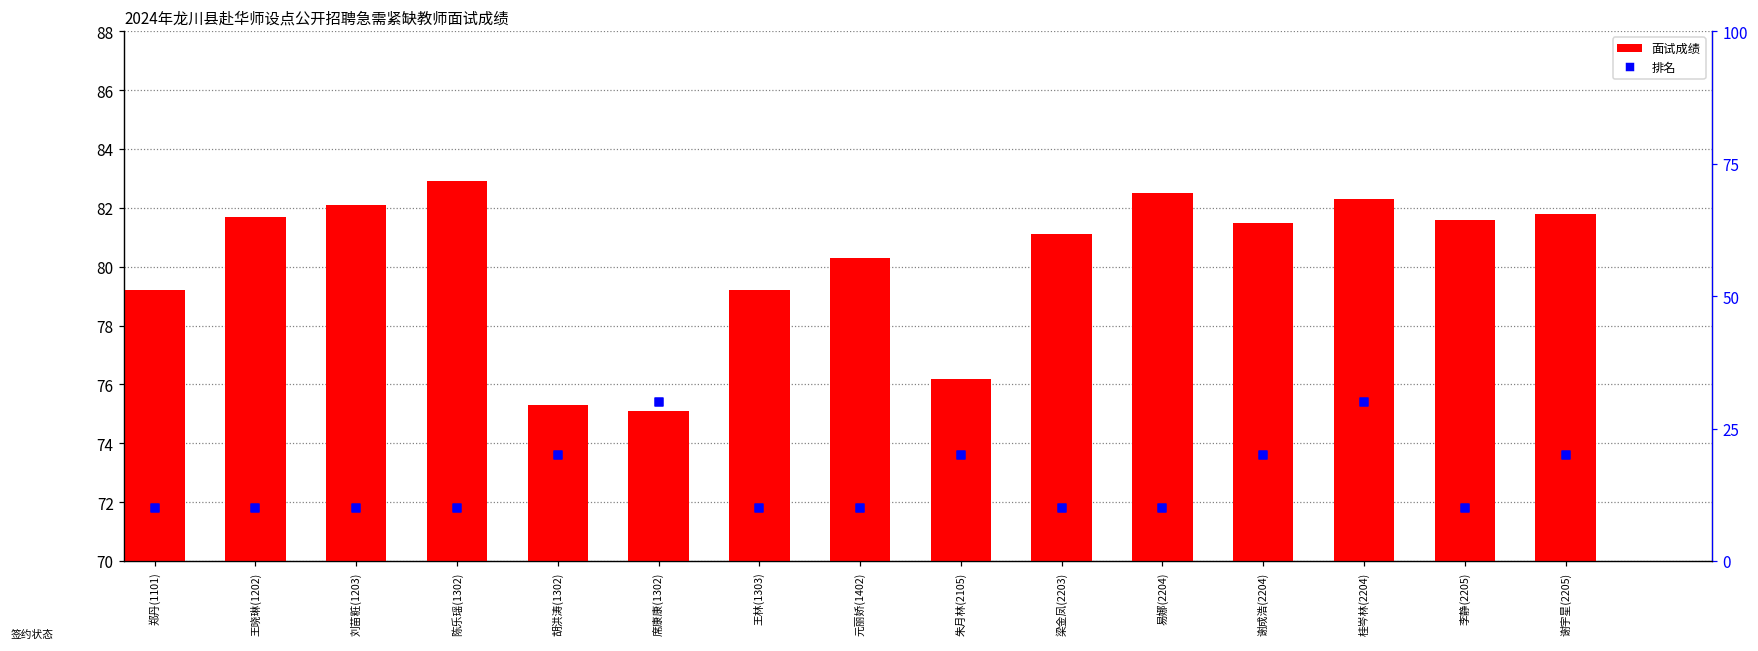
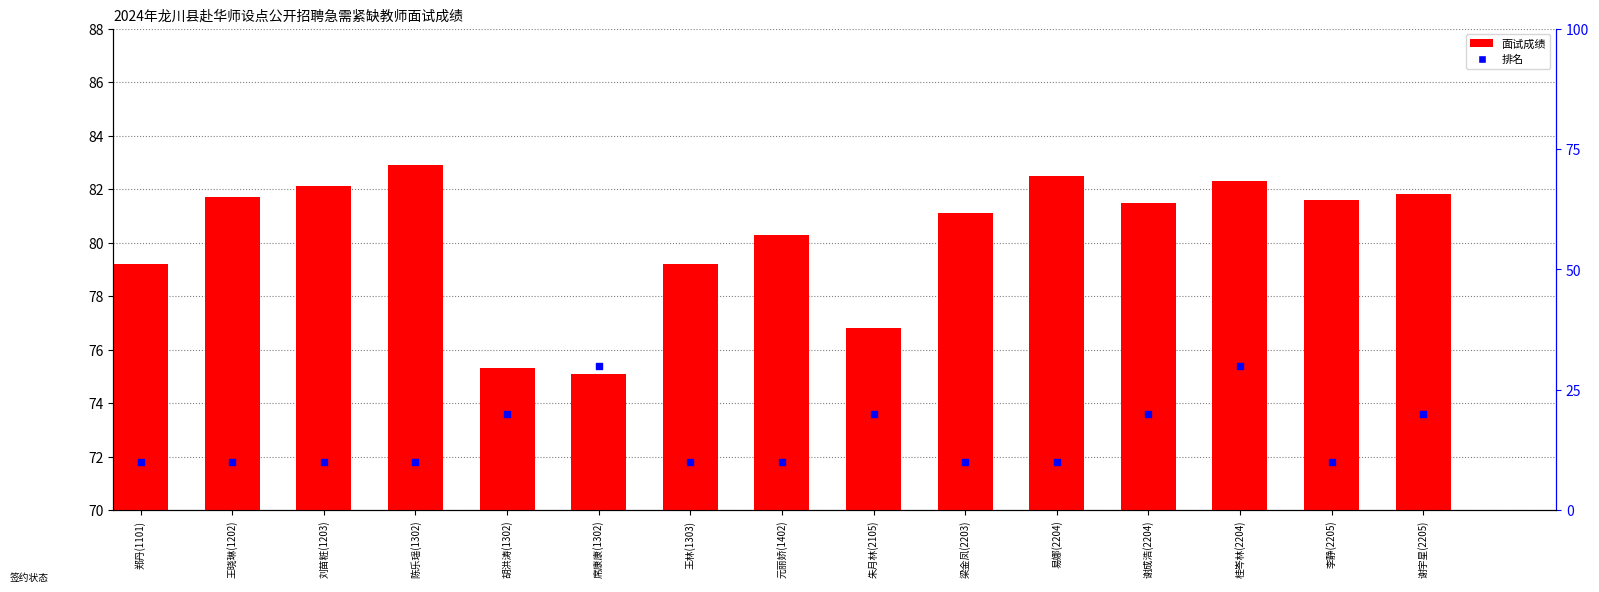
  {
    "面试成绩": {
      "郑丹(1101)": 79.2,
      "王晓琳(1202)": 81.7,
      "刘苗粧(1203)": 82.1,
      "陈乐瑶(1302)": 82.9,
      "胡洪涛(1302)": 75.3,
      "席康康(1302)": 75.1,
      "王林(1303)": 79.2,
      "元丽娇(1402)": 80.3,
-     "朱月林(2105)": 76.2,
+     "朱月林(2105)": 76.8,
      "梁金凤(2203)": 81.1,
      "易娜(2204)": 82.5,
      "谢成浩(2204)": 81.5,
      "桂岑林(2204)": 82.3,
      "李静(2205)": 81.6,
      "谢宇星(2205)": 81.8
    }
  }
